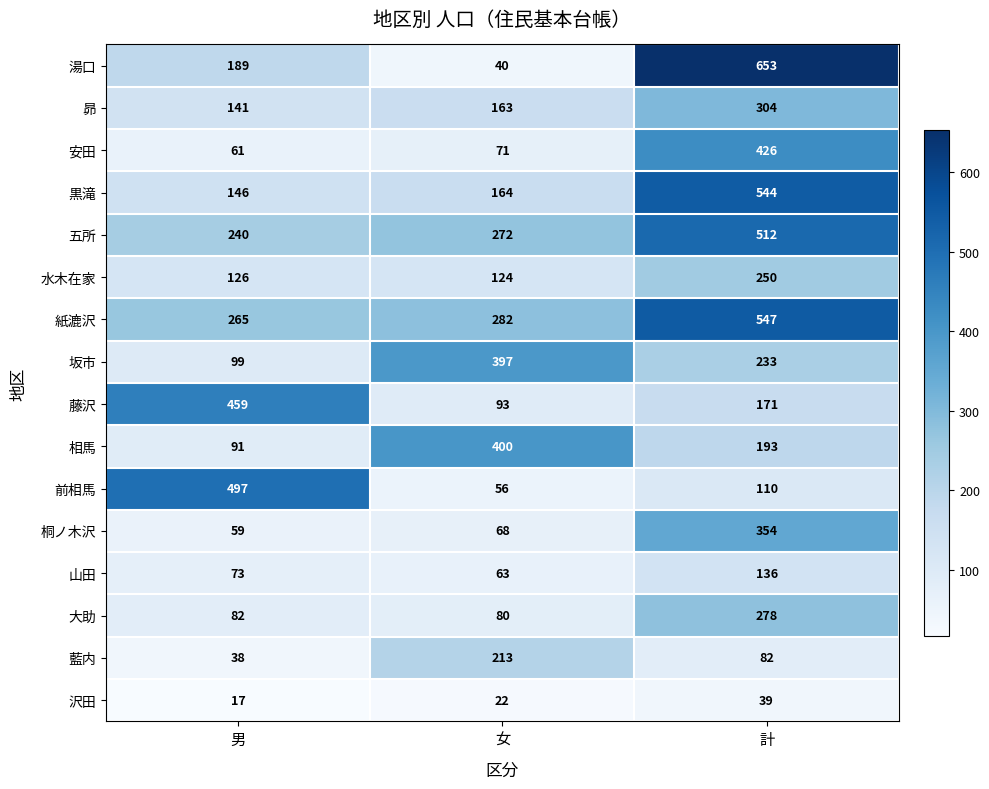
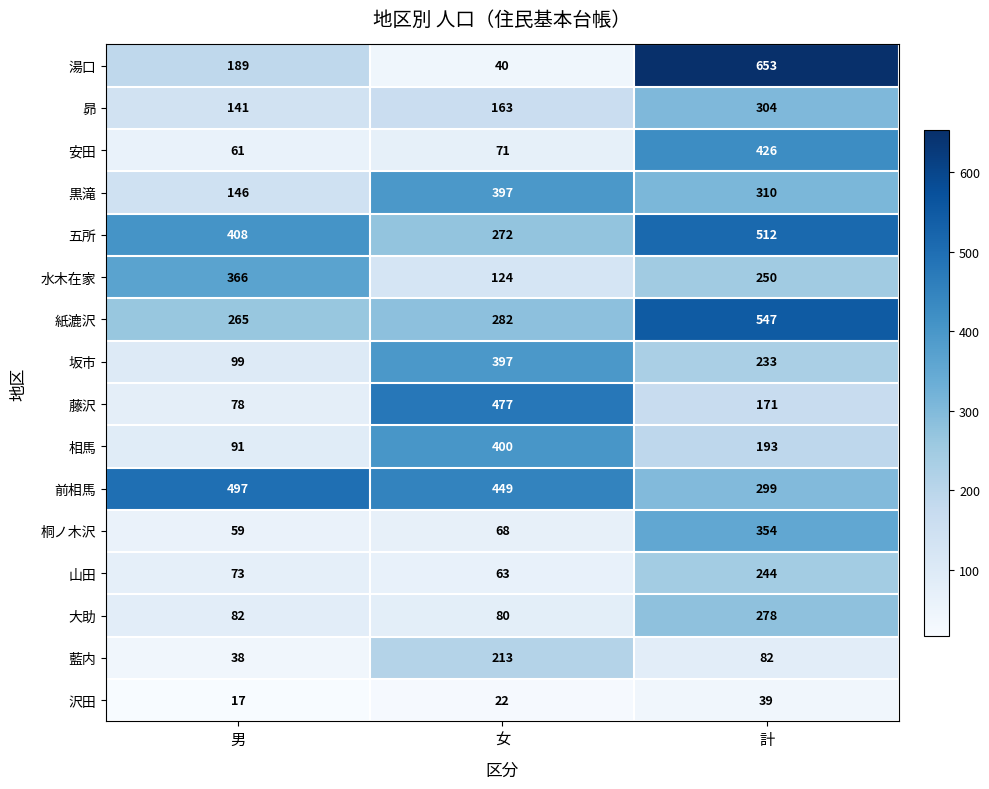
  {
    "湯口": {
      "男": 189,
      "女": 40,
      "計": 653
    },
    "昴": {
      "男": 141,
      "女": 163,
      "計": 304
    },
    "安田": {
      "男": 61,
      "女": 71,
      "計": 426
    },
    "黒滝": {
      "男": 146,
-     "女": 164,
-     "計": 544
+     "女": 397,
+     "計": 310
    },
    "五所": {
-     "男": 240,
+     "男": 408,
      "女": 272,
      "計": 512
    },
    "水木在家": {
-     "男": 126,
+     "男": 366,
      "女": 124,
      "計": 250
    },
    "紙漉沢": {
      "男": 265,
      "女": 282,
      "計": 547
    },
    "坂市": {
      "男": 99,
      "女": 397,
      "計": 233
    },
    "藤沢": {
-     "男": 459,
-     "女": 93,
+     "男": 78,
+     "女": 477,
      "計": 171
    },
    "相馬": {
      "男": 91,
      "女": 400,
      "計": 193
    },
    "前相馬": {
      "男": 497,
-     "女": 56,
-     "計": 110
+     "女": 449,
+     "計": 299
    },
    "桐ノ木沢": {
      "男": 59,
      "女": 68,
      "計": 354
    },
    "山田": {
      "男": 73,
      "女": 63,
-     "計": 136
+     "計": 244
    },
    "大助": {
      "男": 82,
      "女": 80,
      "計": 278
    },
    "藍内": {
      "男": 38,
      "女": 213,
      "計": 82
    },
    "沢田": {
      "男": 17,
      "女": 22,
      "計": 39
    }
  }
